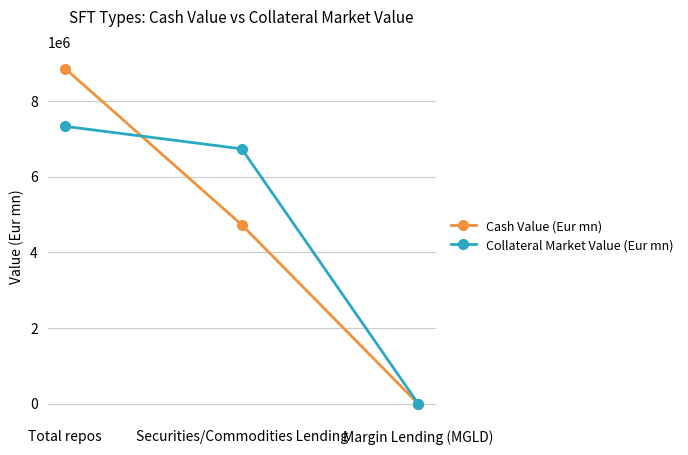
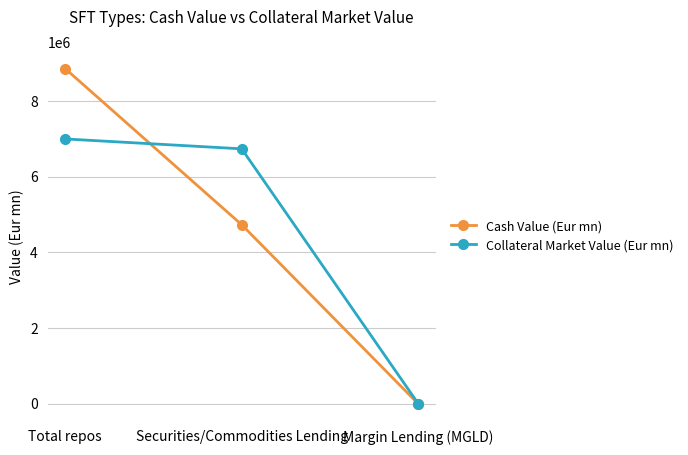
  {
    "Cash Value (Eur mn)": {
      "Total repos": 8900000,
      "Securities/Commodities Lending": 4700000
    },
    "Collateral Market Value (Eur mn)": {
-     "Total repos": 7300000,
+     "Total repos": 7000000,
      "Securities/Commodities Lending": 6700000
    }
  }
